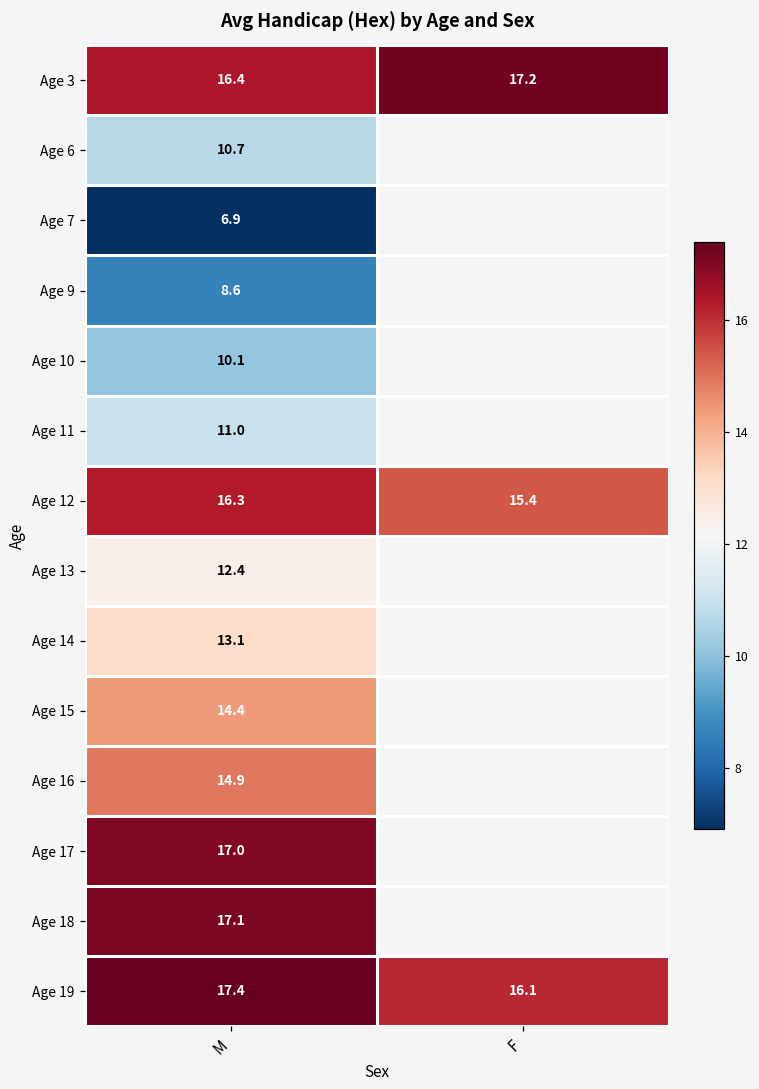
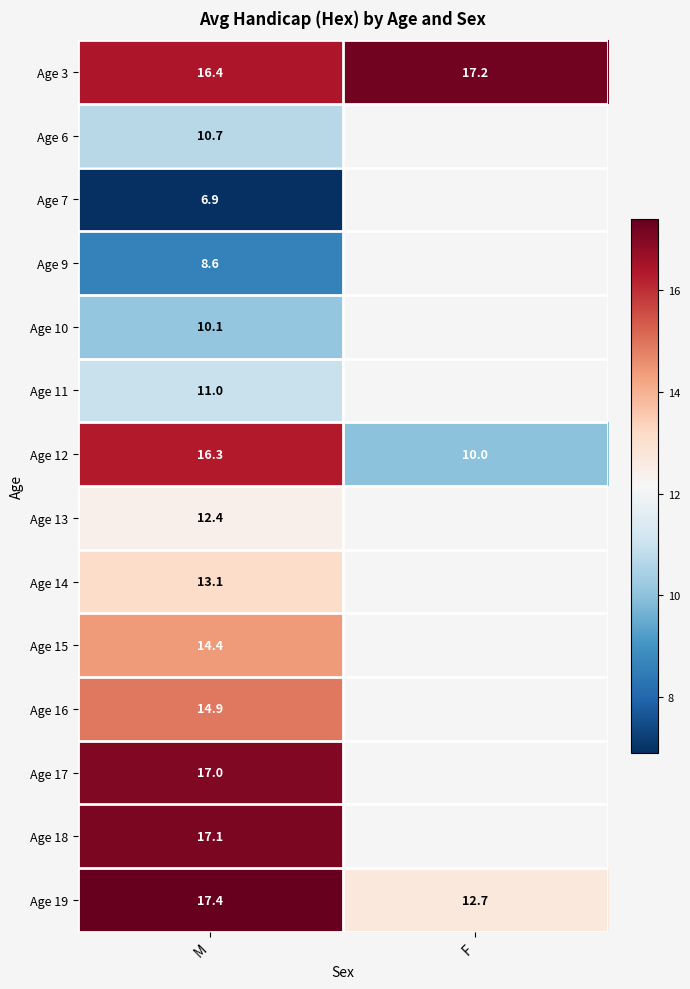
  {
    "Age 3": {
      "M": 16.4,
      "F": 17.2
    },
    "Age 6": {
      "M": 10.7
    },
    "Age 7": {
      "M": 6.9
    },
    "Age 9": {
      "M": 8.6
    },
    "Age 10": {
      "M": 10.1
    },
    "Age 11": {
      "M": 11.0
    },
    "Age 12": {
      "M": 16.3,
-     "F": 15.4
+     "F": 10.0
    },
    "Age 13": {
      "M": 12.4
    },
    "Age 14": {
      "M": 13.1
    },
    "Age 15": {
      "M": 14.4
    },
    "Age 16": {
      "M": 14.9
    },
    "Age 17": {
      "M": 17.0
    },
    "Age 18": {
      "M": 17.1
    },
    "Age 19": {
      "M": 17.4,
-     "F": 16.1
+     "F": 12.7
    }
  }
